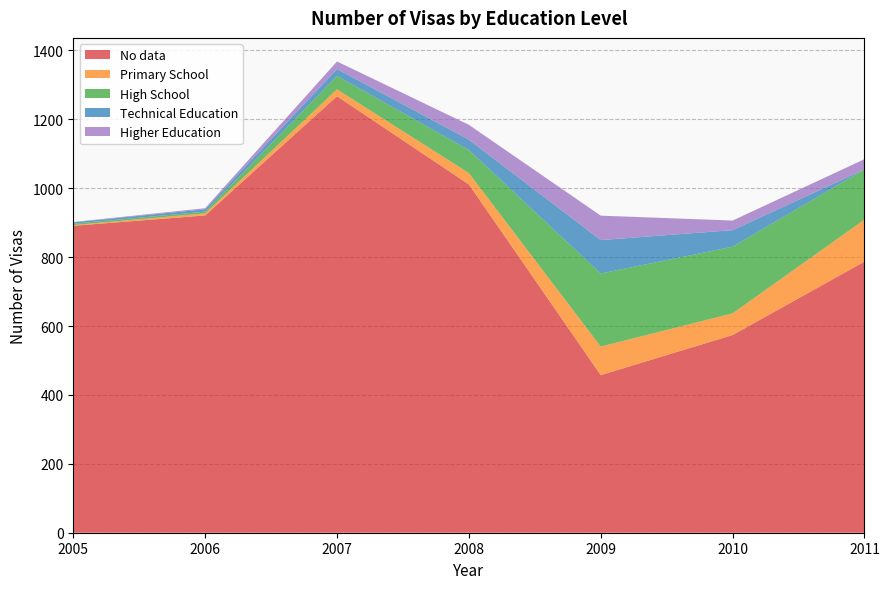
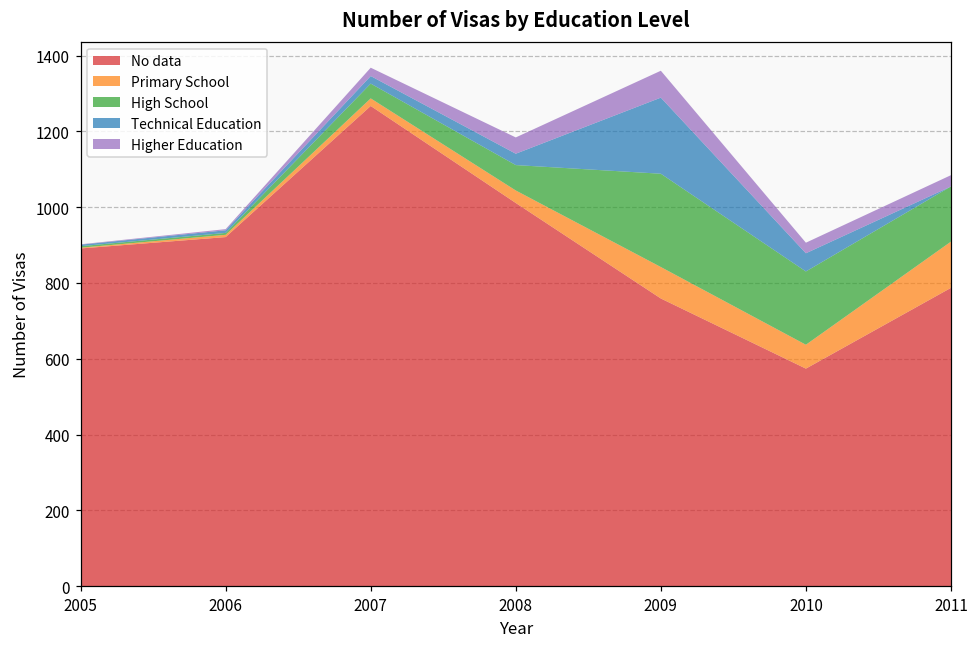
  {
    "No data": {
      "2007": 1270,
      "2008": 1010,
-     "2009": 460,
+     "2009": 760,
      "2010": 570,
      "2011": 790
    },
    "Primary School": {
      "2007": 20,
      "2008": 30,
      "2009": 80,
      "2010": 60,
      "2011": 120
    },
    "High School": {
      "2007": 40,
      "2008": 70,
-     "2009": 210,
+     "2009": 250,
      "2010": 190
    },
    "Technical Education": {
      "2007": 20,
      "2008": 30,
-     "2009": 100,
+     "2009": 200,
      "2010": 50
    },
    "Higher Education": {
      "2007": 20,
      "2008": 40,
      "2009": 70,
      "2010": 30,
      "2011": 30
    }
  }
